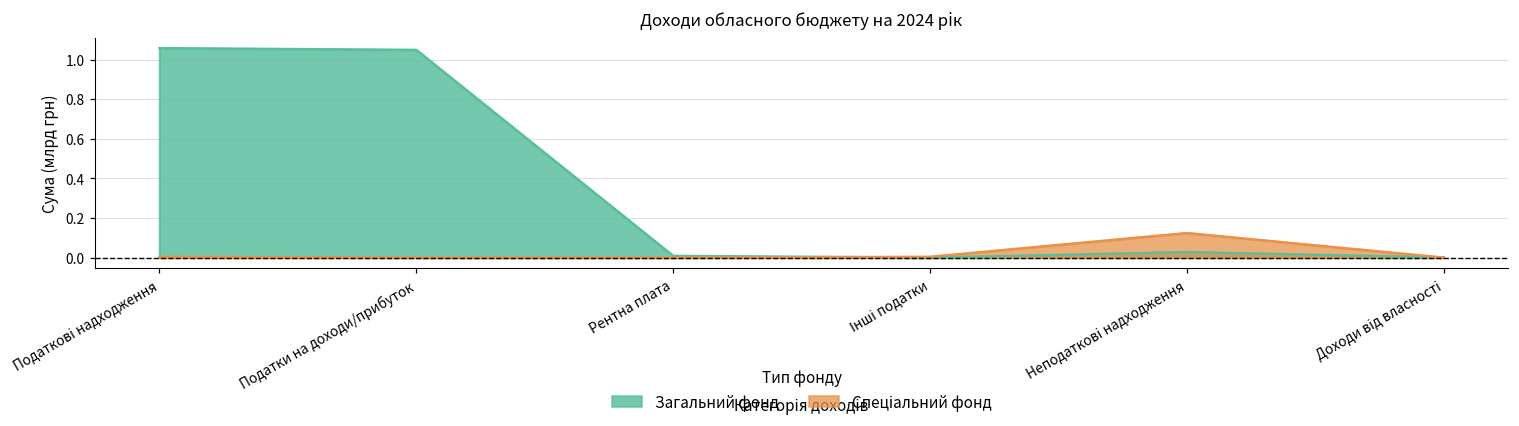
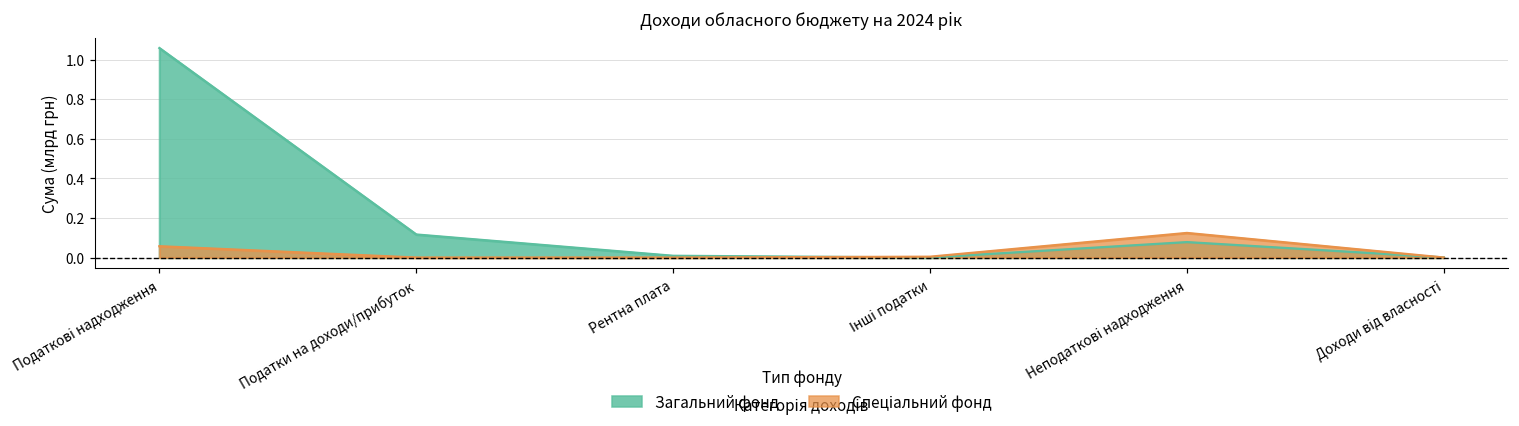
  {
    "Загальний фонд": {
      "Податкові надходження": 1.06,
-     "Податки на доходи/прибуток": 1.05,
-     "Неподаткові надходження": 0.03
+     "Податки на доходи/прибуток": 0.12,
+     "Неподаткові надходження": 0.08
    },
    "Спеціальний фонд": {
-     "Податкові надходження": 0.00,
+     "Податкові надходження": 0.06,
      "Податки на доходи/прибуток": 0.00,
      "Неподаткові надходження": 0.12
    }
  }
